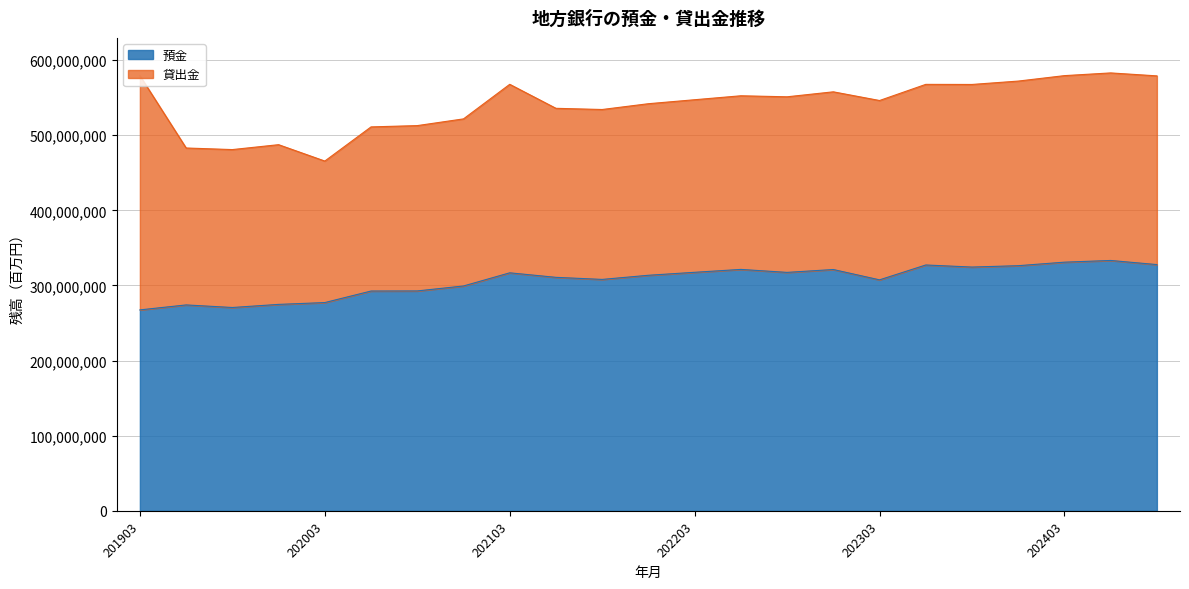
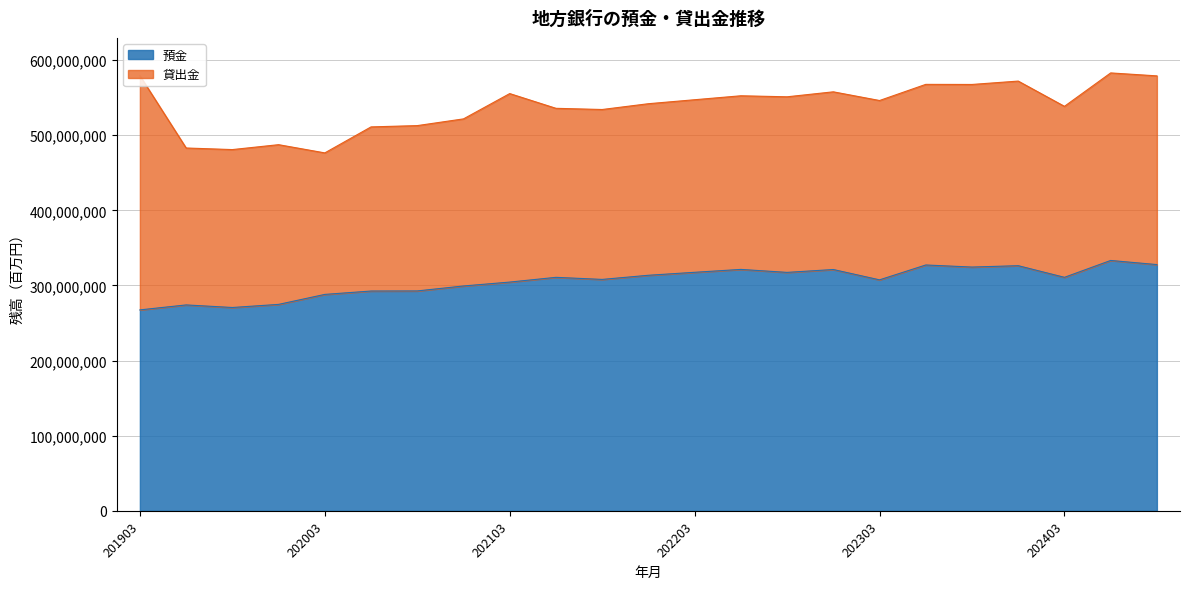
  {
    "預金": {
      "201903": "270,000,000",
-     "202003": "280,000,000",
-     "202103": "320,000,000",
+     "202003": "290,000,000",
+     "202103": "300,000,000",
      "202203": "320,000,000",
      "202303": "310,000,000",
-     "202403": "330,000,000"
+     "202403": "310,000,000"
    },
    "貸出金": {
      "202003": "190,000,000",
      "202103": "250,000,000",
      "202203": "230,000,000",
      "202303": "240,000,000",
-     "202403": "250,000,000"
+     "202403": "230,000,000"
    }
  }
